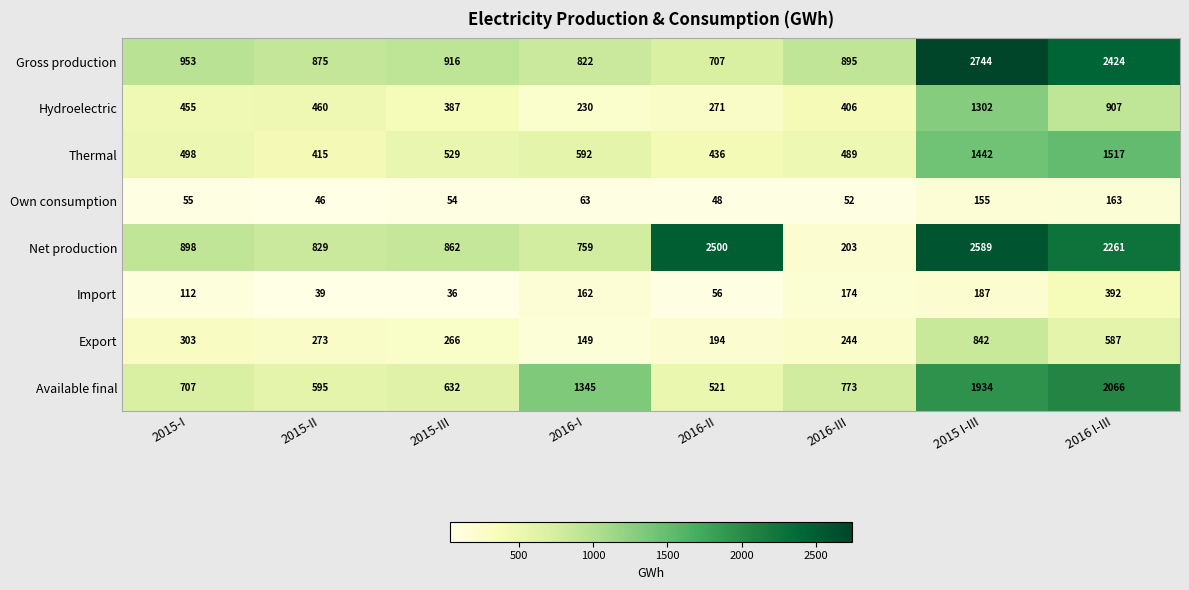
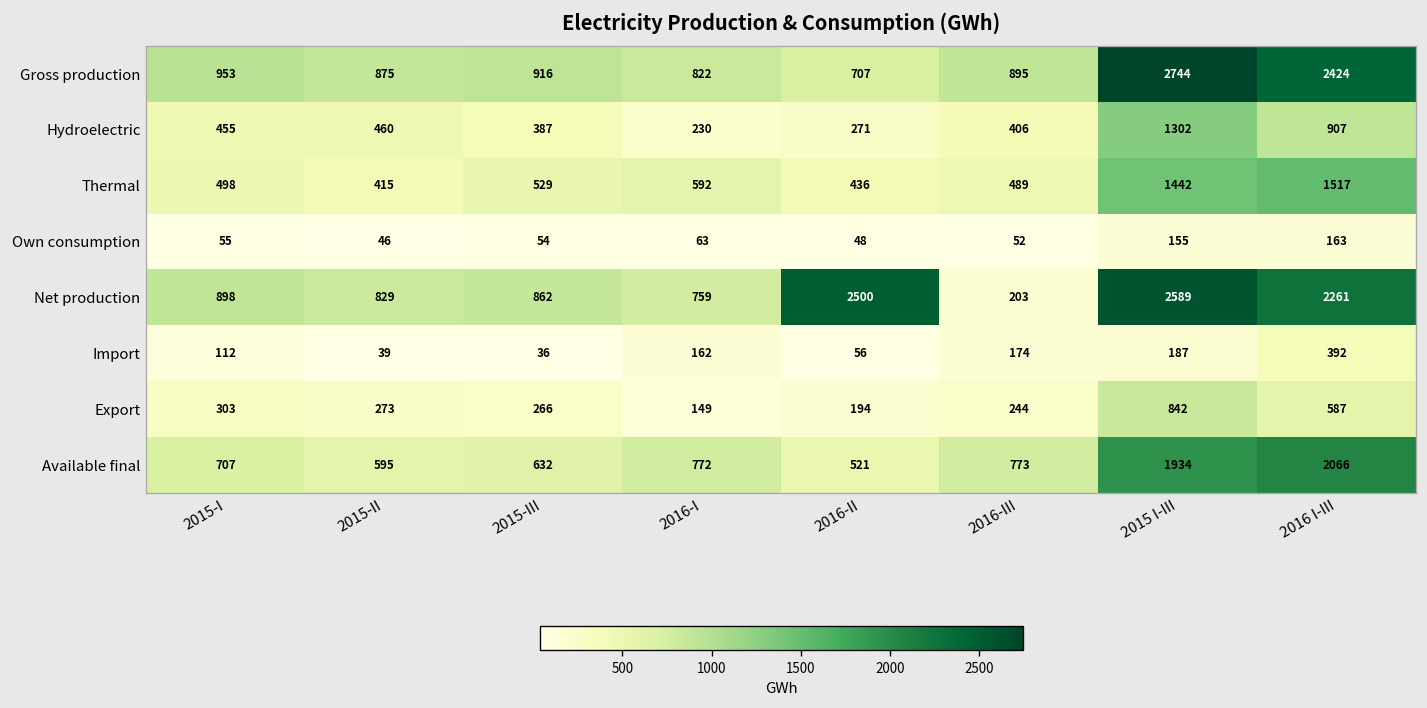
  {
    "Gross production": {
      "2015-I": 953,
      "2015-II": 875,
      "2015-III": 916,
      "2016-I": 822,
      "2016-II": 707,
      "2016-III": 895,
      "2015 I-III": 2744,
      "2016 I-III": 2424
    },
    "Hydroelectric": {
      "2015-I": 455,
      "2015-II": 460,
      "2015-III": 387,
      "2016-I": 230,
      "2016-II": 271,
      "2016-III": 406,
      "2015 I-III": 1302,
      "2016 I-III": 907
    },
    "Thermal": {
      "2015-I": 498,
      "2015-II": 415,
      "2015-III": 529,
      "2016-I": 592,
      "2016-II": 436,
      "2016-III": 489,
      "2015 I-III": 1442,
      "2016 I-III": 1517
    },
    "Own consumption": {
      "2015-I": 55,
      "2015-II": 46,
      "2015-III": 54,
      "2016-I": 63,
      "2016-II": 48,
      "2016-III": 52,
      "2015 I-III": 155,
      "2016 I-III": 163
    },
    "Net production": {
      "2015-I": 898,
      "2015-II": 829,
      "2015-III": 862,
      "2016-I": 759,
      "2016-II": 2500,
      "2016-III": 203,
      "2015 I-III": 2589,
      "2016 I-III": 2261
    },
    "Import": {
      "2015-I": 112,
      "2015-II": 39,
      "2015-III": 36,
      "2016-I": 162,
      "2016-II": 56,
      "2016-III": 174,
      "2015 I-III": 187,
      "2016 I-III": 392
    },
    "Export": {
      "2015-I": 303,
      "2015-II": 273,
      "2015-III": 266,
      "2016-I": 149,
      "2016-II": 194,
      "2016-III": 244,
      "2015 I-III": 842,
      "2016 I-III": 587
    },
    "Available final": {
      "2015-I": 707,
      "2015-II": 595,
      "2015-III": 632,
-     "2016-I": 1345,
+     "2016-I": 772,
      "2016-II": 521,
      "2016-III": 773,
      "2015 I-III": 1934,
      "2016 I-III": 2066
    }
  }
